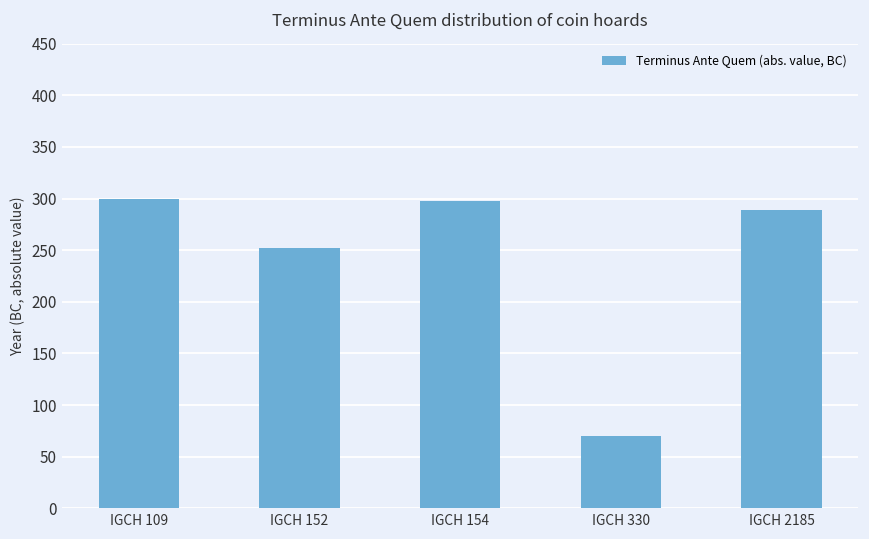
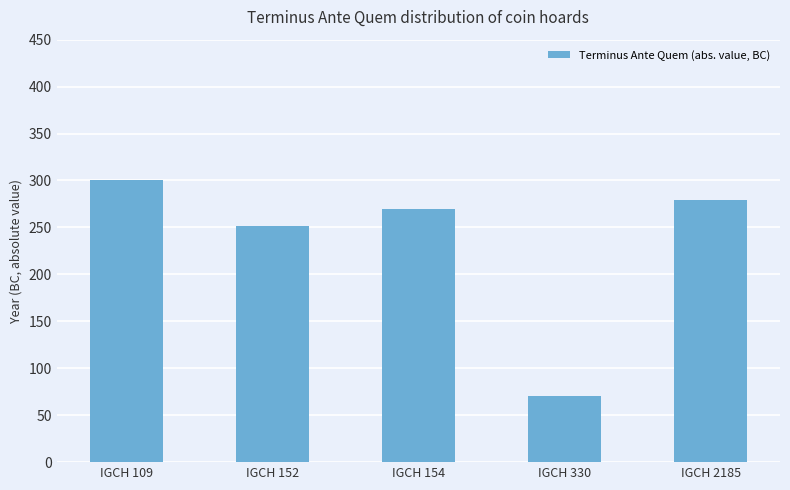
  {
    "IGCH 109": 300,
    "IGCH 152": 250,
-   "IGCH 154": 300,
+   "IGCH 154": 270,
    "IGCH 330": 70,
-   "IGCH 2185": 290
+   "IGCH 2185": 280
  }
